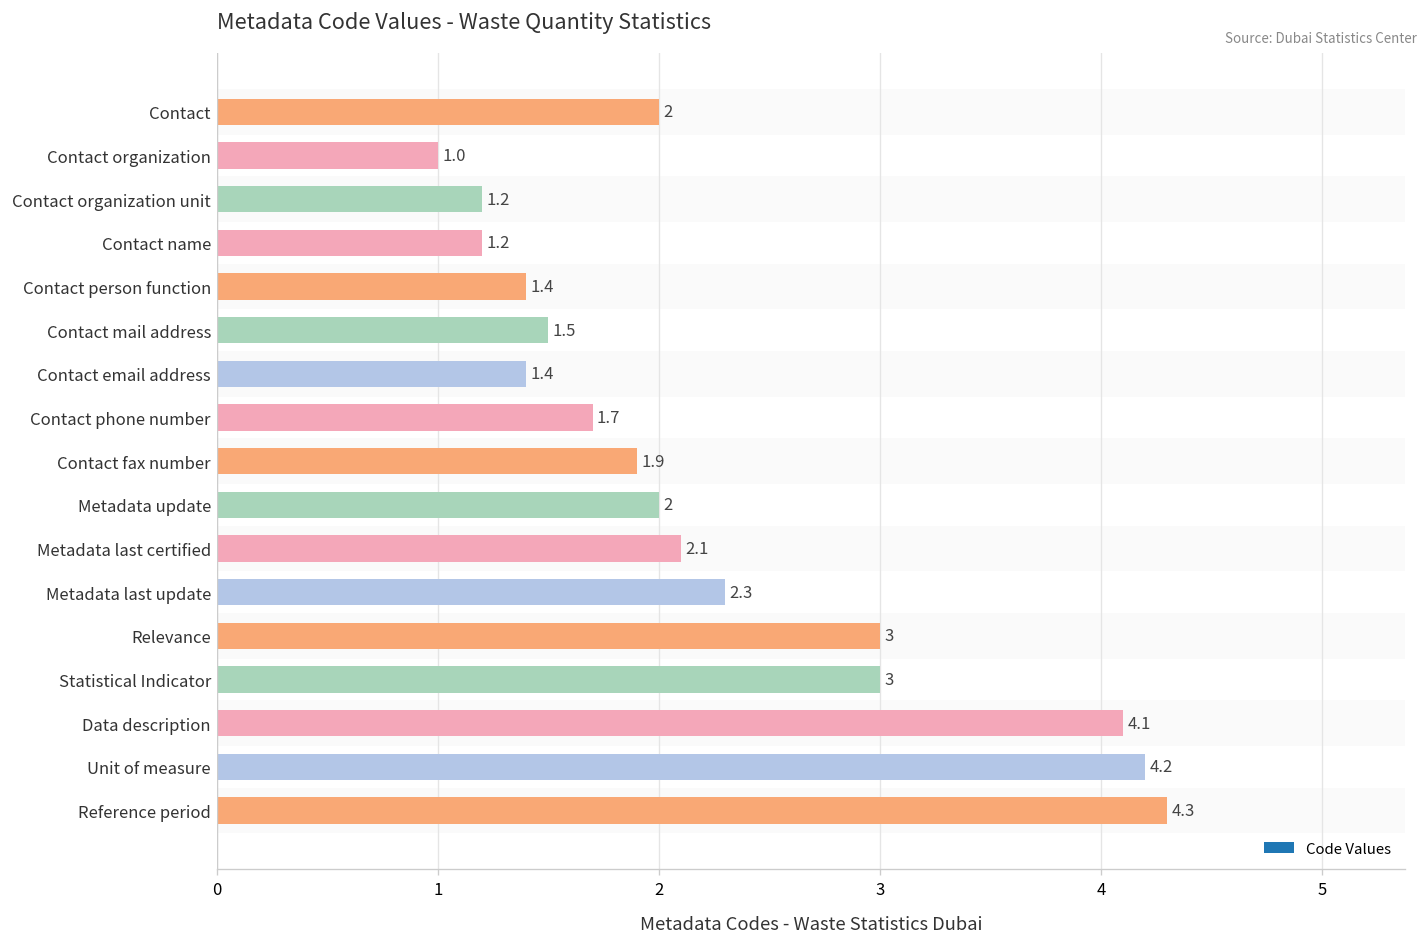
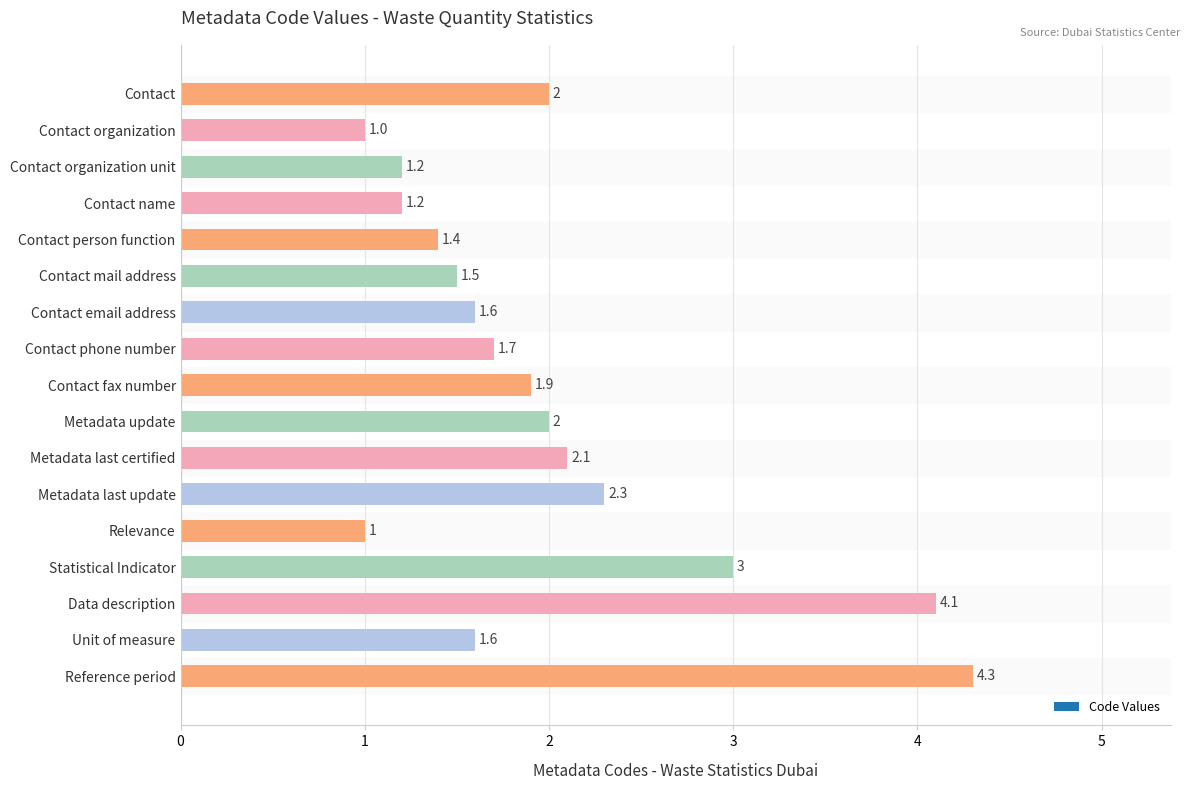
  {
    "Contact": 2,
    "Contact organization": 1.0,
    "Contact organization unit": 1.2,
    "Contact name": 1.2,
    "Contact person function": 1.4,
    "Contact mail address": 1.5,
-   "Contact email address": 1.4,
+   "Contact email address": 1.6,
    "Contact phone number": 1.7,
    "Contact fax number": 1.9,
    "Metadata update": 2,
    "Metadata last certified": 2.1,
    "Metadata last update": 2.3,
-   "Relevance": 3,
+   "Relevance": 1,
    "Statistical Indicator": 3,
    "Data description": 4.1,
-   "Unit of measure": 4.2,
+   "Unit of measure": 1.6,
    "Reference period": 4.3
  }
